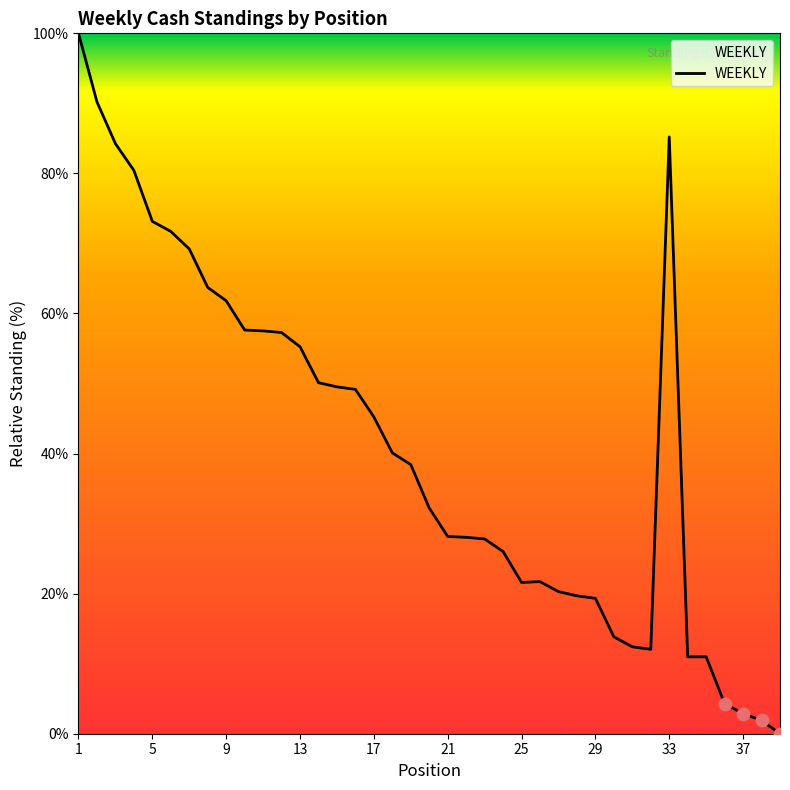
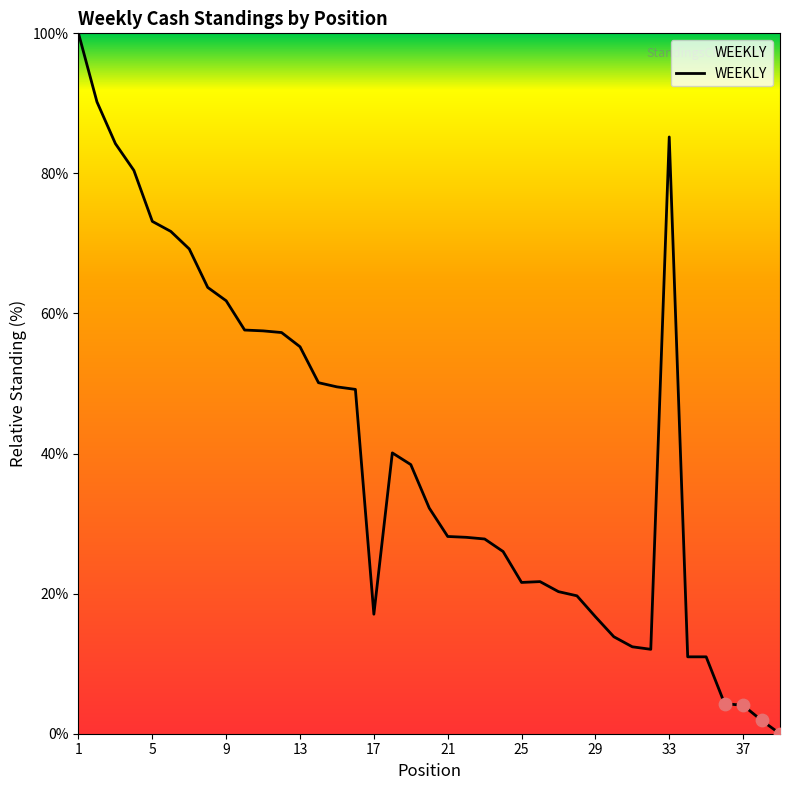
  {
    "WEEKLY": {
      "1": "100%",
      "5": "73%",
      "9": "62%",
      "13": "55%",
-     "17": "45%",
+     "17": "17%",
      "21": "28%",
      "25": "22%",
-     "29": "19%",
+     "29": "17%",
      "33": "85%",
-     "37": "3%"
+     "37": "4%"
    }
  }
